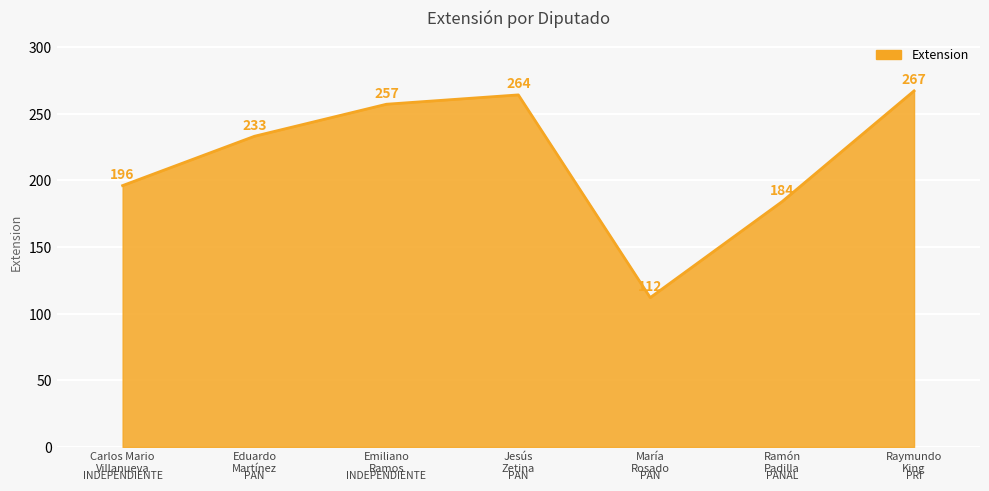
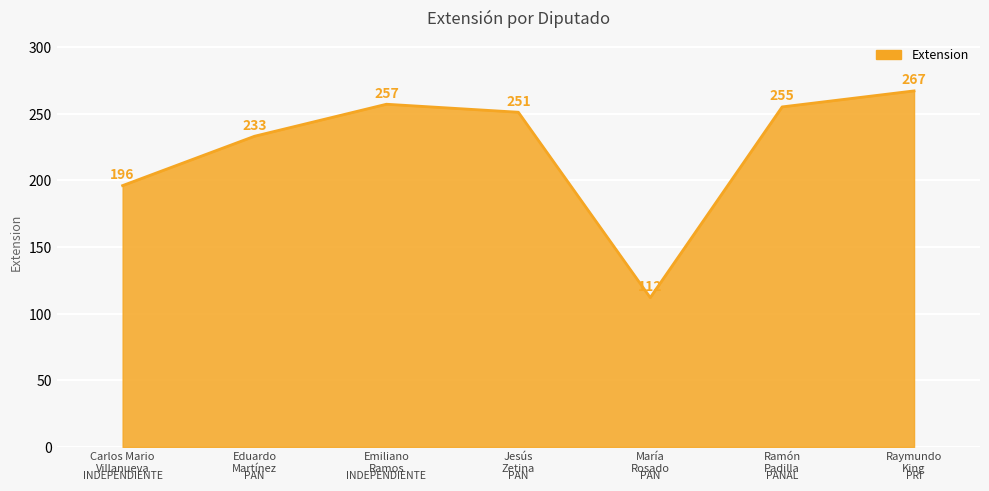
  {
    "Carlos Mario Villanueva": 196,
    "Eduardo Martínez": 233,
    "Emiliano Ramos": 257,
-   "Jesús Zetina": 264,
+   "Jesús Zetina": 251,
    "María Rosado": 112,
-   "Ramón Padilla": 184,
+   "Ramón Padilla": 255,
    "Raymundo King": 267
  }
